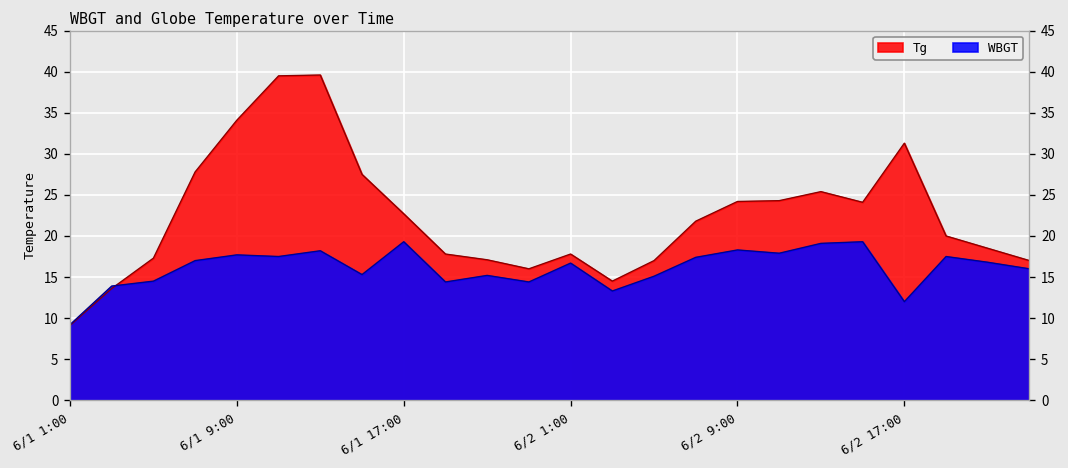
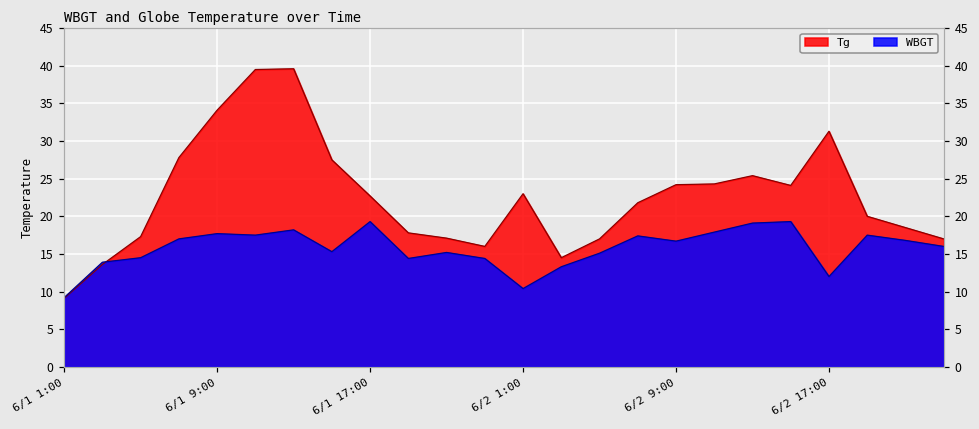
  {
    "Tg": {
      "6/1 9:00": 34,
      "6/1 17:00": 23,
-     "6/2 1:00": 18,
+     "6/2 1:00": 23,
      "6/2 9:00": 24,
      "6/2 17:00": 31
    },
    "WBGT": {
      "6/1 9:00": 18,
      "6/1 17:00": 19,
-     "6/2 1:00": 17,
-     "6/2 9:00": 18,
+     "6/2 1:00": 10,
+     "6/2 9:00": 17,
      "6/2 17:00": 12
    }
  }
